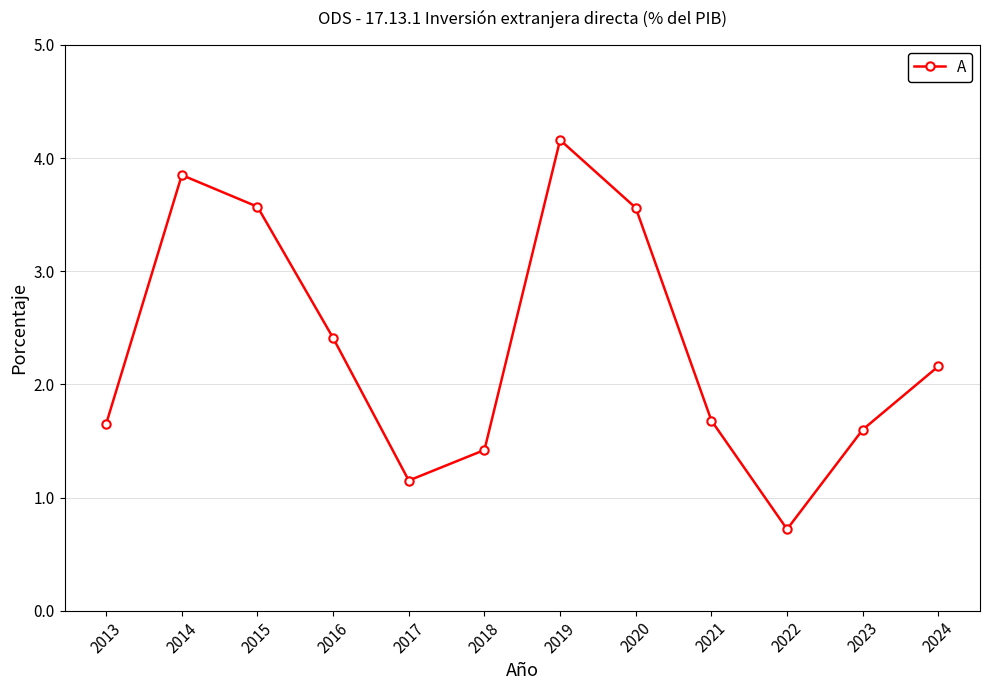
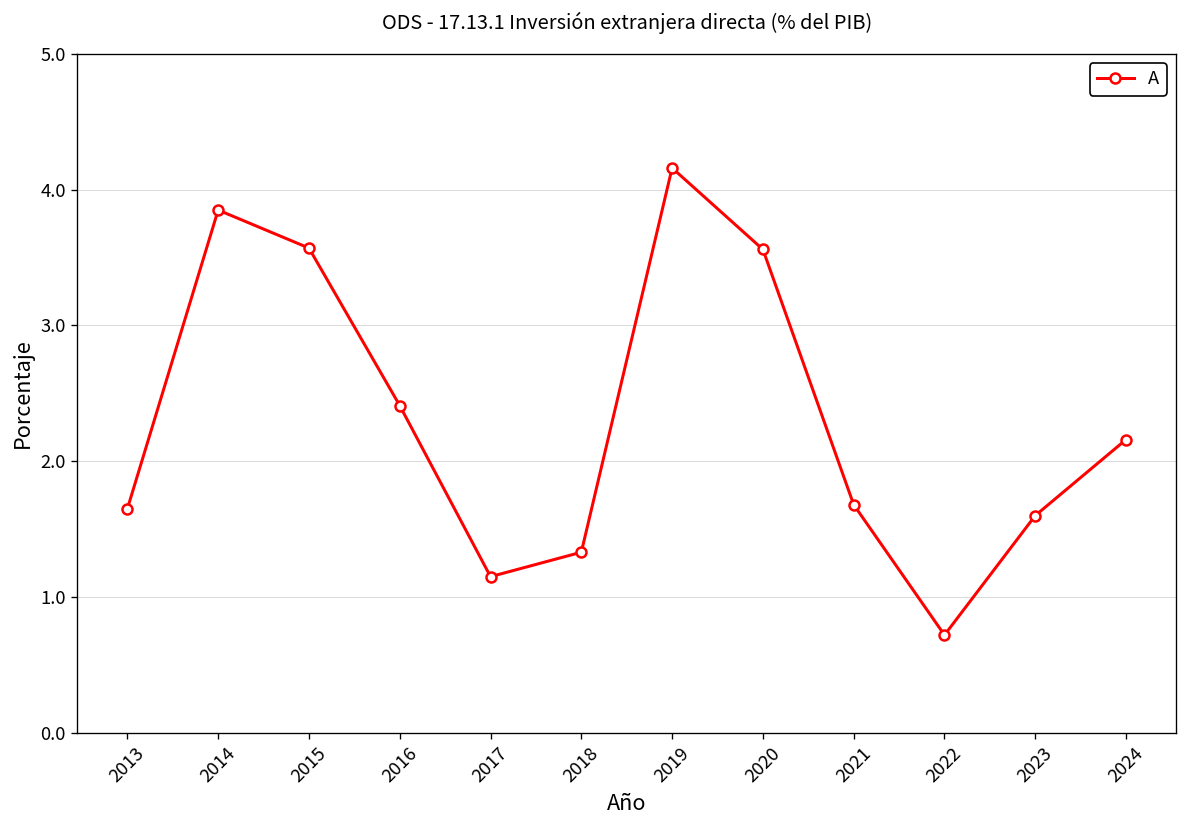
  {
    "2013": 1.65,
    "2014": 3.85,
    "2015": 3.57,
    "2016": 2.41,
    "2017": 1.15,
-   "2018": 1.42,
+   "2018": 1.33,
    "2019": 4.16,
    "2020": 3.56,
    "2021": 1.68,
    "2022": 0.72,
    "2023": 1.60,
    "2024": 2.16
  }
